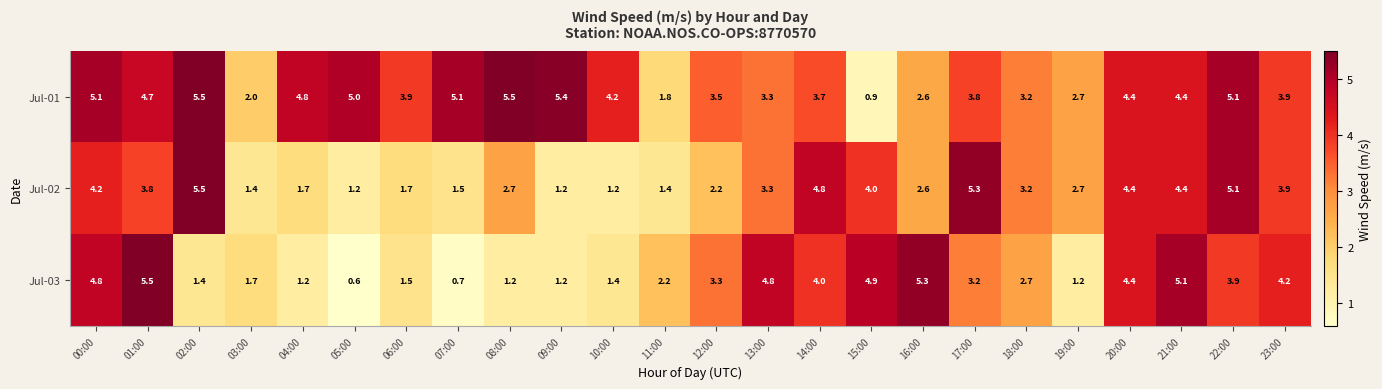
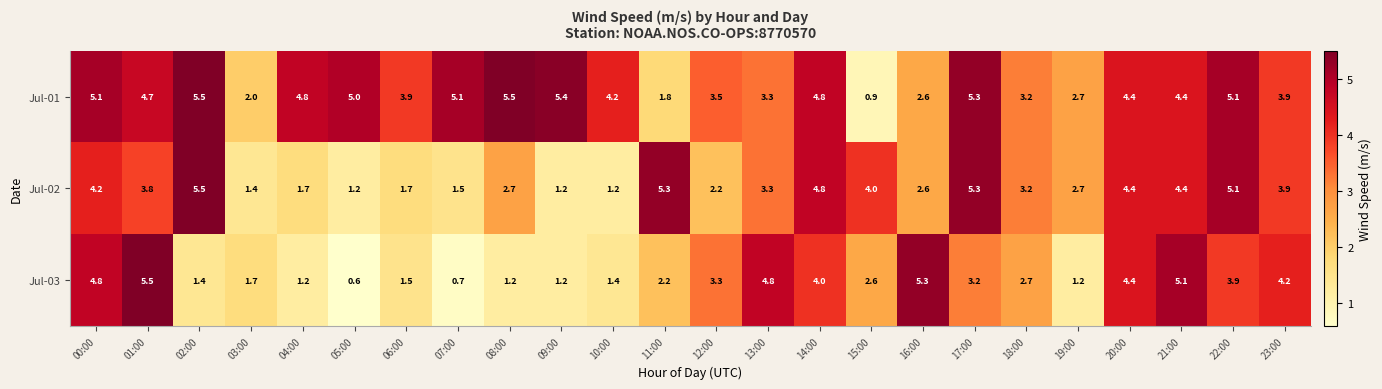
  {
    "Jul-01": {
      "00:00": 5.1,
      "01:00": 4.7,
      "02:00": 5.5,
      "03:00": 2.0,
      "04:00": 4.8,
      "05:00": 5.0,
      "06:00": 3.9,
      "07:00": 5.1,
      "08:00": 5.5,
      "09:00": 5.4,
      "10:00": 4.2,
      "11:00": 1.8,
      "12:00": 3.5,
      "13:00": 3.3,
-     "14:00": 3.7,
+     "14:00": 4.8,
      "15:00": 0.9,
      "16:00": 2.6,
-     "17:00": 3.8,
+     "17:00": 5.3,
      "18:00": 3.2,
      "19:00": 2.7,
      "20:00": 4.4,
      "21:00": 4.4,
      "22:00": 5.1,
      "23:00": 3.9
    },
    "Jul-02": {
      "00:00": 4.2,
      "01:00": 3.8,
      "02:00": 5.5,
      "03:00": 1.4,
      "04:00": 1.7,
      "05:00": 1.2,
      "06:00": 1.7,
      "07:00": 1.5,
      "08:00": 2.7,
      "09:00": 1.2,
      "10:00": 1.2,
-     "11:00": 1.4,
+     "11:00": 5.3,
      "12:00": 2.2,
      "13:00": 3.3,
      "14:00": 4.8,
      "15:00": 4.0,
      "16:00": 2.6,
      "17:00": 5.3,
      "18:00": 3.2,
      "19:00": 2.7,
      "20:00": 4.4,
      "21:00": 4.4,
      "22:00": 5.1,
      "23:00": 3.9
    },
    "Jul-03": {
      "00:00": 4.8,
      "01:00": 5.5,
      "02:00": 1.4,
      "03:00": 1.7,
      "04:00": 1.2,
      "05:00": 0.6,
      "06:00": 1.5,
      "07:00": 0.7,
      "08:00": 1.2,
      "09:00": 1.2,
      "10:00": 1.4,
      "11:00": 2.2,
      "12:00": 3.3,
      "13:00": 4.8,
      "14:00": 4.0,
-     "15:00": 4.9,
+     "15:00": 2.6,
      "16:00": 5.3,
      "17:00": 3.2,
      "18:00": 2.7,
      "19:00": 1.2,
      "20:00": 4.4,
      "21:00": 5.1,
      "22:00": 3.9,
      "23:00": 4.2
    }
  }
